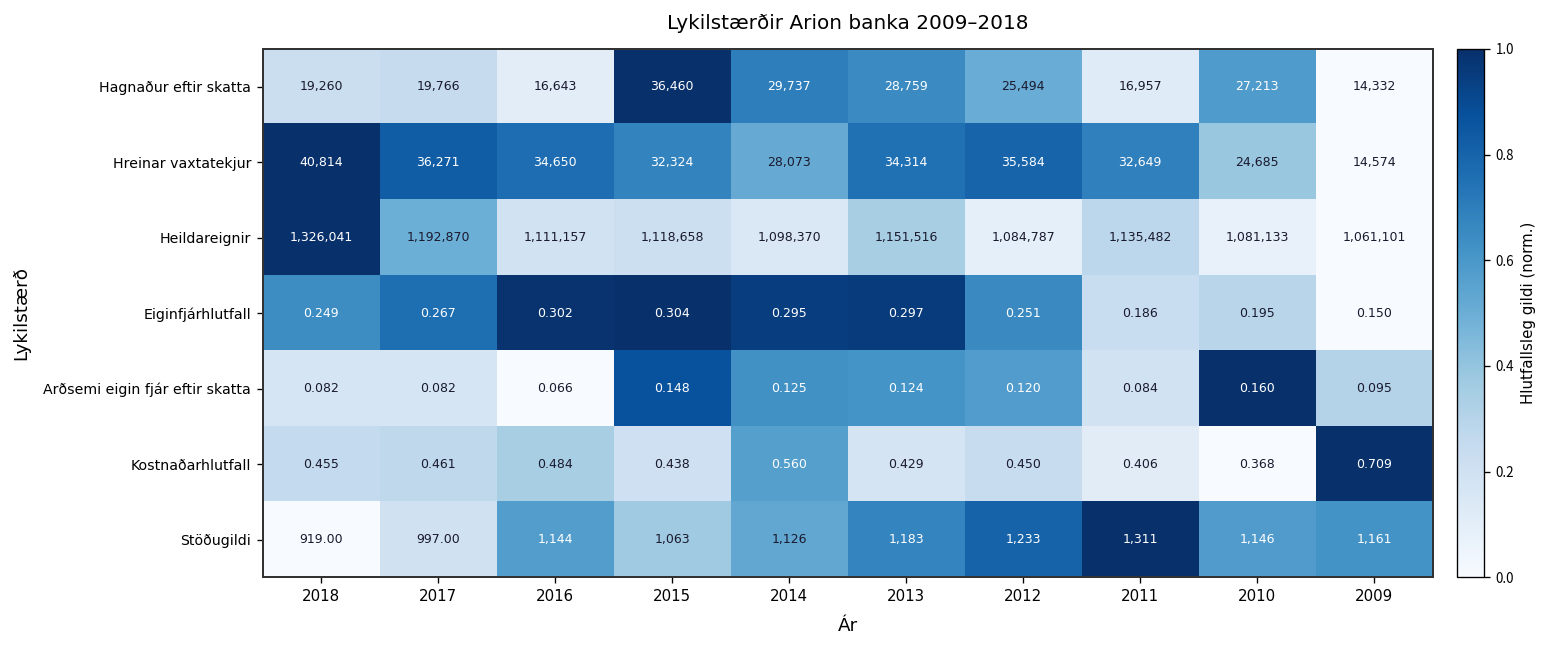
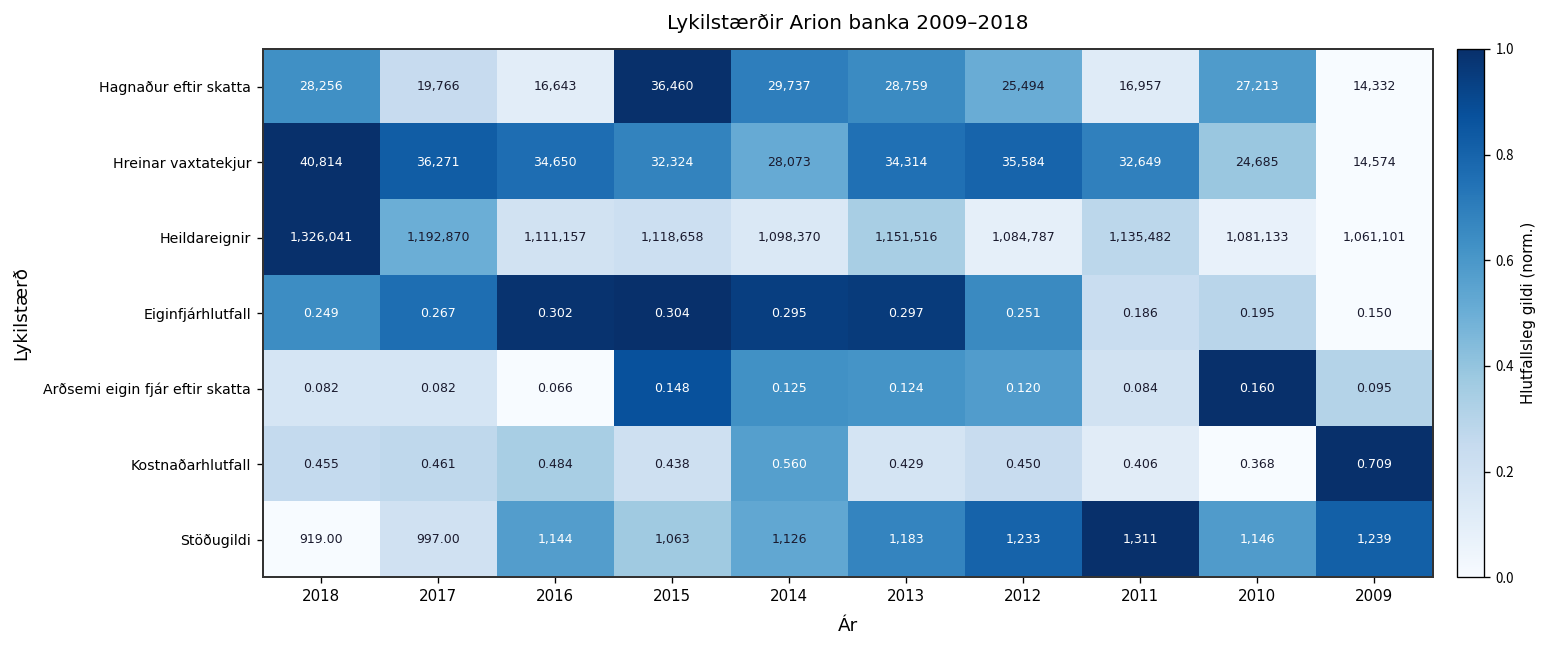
  {
    "Hagnaður eftir skatta": {
-     "2018": "19,260",
+     "2018": "28,256",
      "2017": "19,766",
      "2016": "16,643",
      "2015": "36,460",
      "2014": "29,737",
      "2013": "28,759",
      "2012": "25,494",
      "2011": "16,957",
      "2010": "27,213",
      "2009": "14,332"
    },
    "Hreinar vaxtatekjur": {
      "2018": "40,814",
      "2017": "36,271",
      "2016": "34,650",
      "2015": "32,324",
      "2014": "28,073",
      "2013": "34,314",
      "2012": "35,584",
      "2011": "32,649",
      "2010": "24,685",
      "2009": "14,574"
    },
    "Heildareignir": {
      "2018": "1,326,041",
      "2017": "1,192,870",
      "2016": "1,111,157",
      "2015": "1,118,658",
      "2014": "1,098,370",
      "2013": "1,151,516",
      "2012": "1,084,787",
      "2011": "1,135,482",
      "2010": "1,081,133",
      "2009": "1,061,101"
    },
    "Eiginfjárhlutfall": {
      "2018": "0.249",
      "2017": "0.267",
      "2016": "0.302",
      "2015": "0.304",
      "2014": "0.295",
      "2013": "0.297",
      "2012": "0.251",
      "2011": "0.186",
      "2010": "0.195",
      "2009": "0.150"
    },
    "Arðsemi eigin fjár eftir skatta": {
      "2018": "0.082",
      "2017": "0.082",
      "2016": "0.066",
      "2015": "0.148",
      "2014": "0.125",
      "2013": "0.124",
      "2012": "0.120",
      "2011": "0.084",
      "2010": "0.160",
      "2009": "0.095"
    },
    "Kostnaðarhlutfall": {
      "2018": "0.455",
      "2017": "0.461",
      "2016": "0.484",
      "2015": "0.438",
      "2014": "0.560",
      "2013": "0.429",
      "2012": "0.450",
      "2011": "0.406",
      "2010": "0.368",
      "2009": "0.709"
    },
    "Stöðugildi": {
      "2018": "919.00",
      "2017": "997.00",
      "2016": "1,144",
      "2015": "1,063",
      "2014": "1,126",
      "2013": "1,183",
      "2012": "1,233",
      "2011": "1,311",
      "2010": "1,146",
-     "2009": "1,161"
+     "2009": "1,239"
    }
  }
